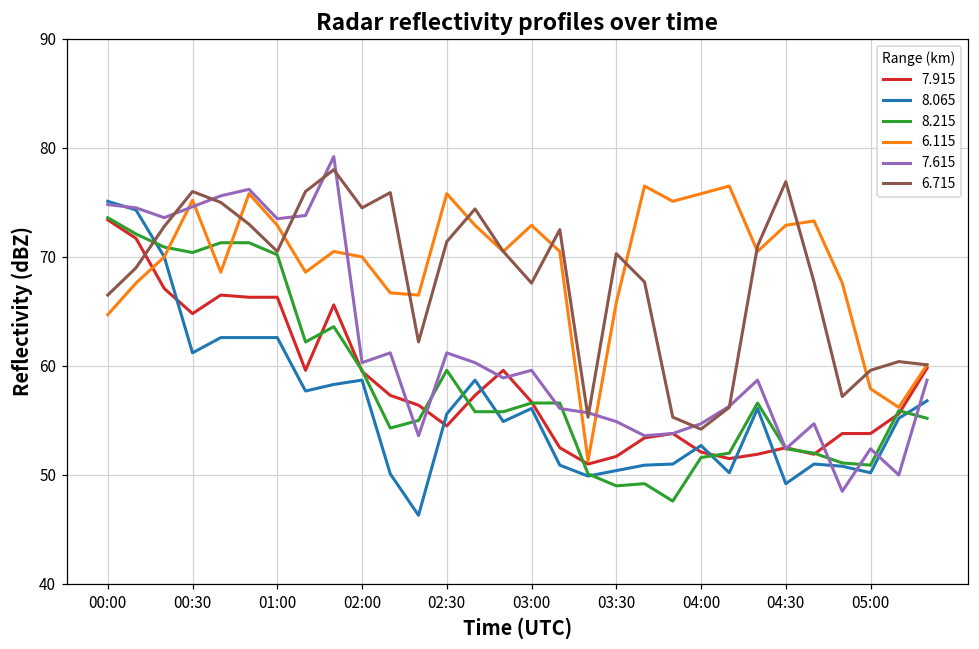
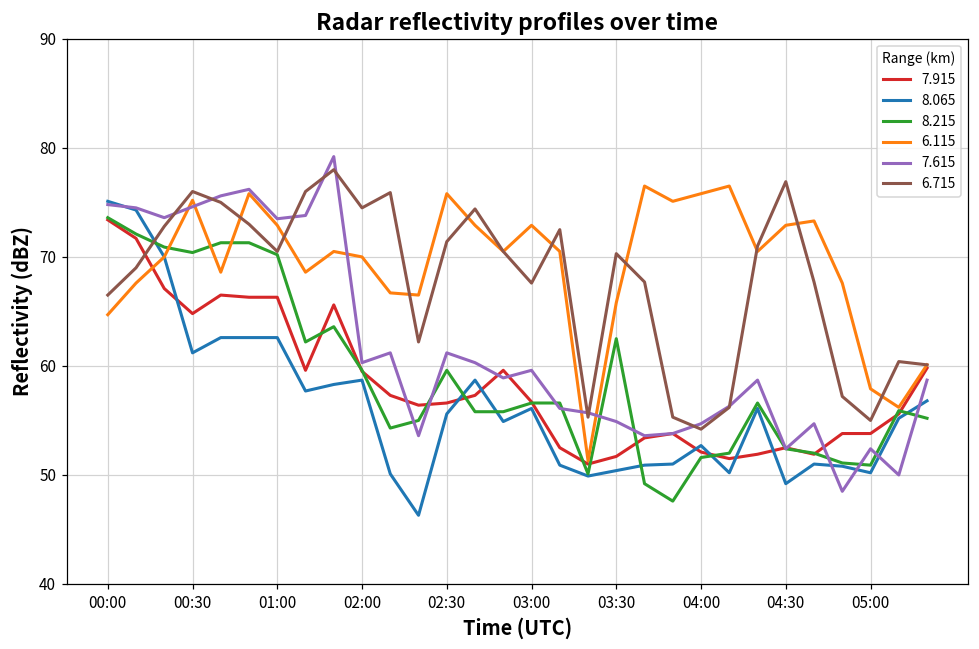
  {
    "7.915": {
      "00:30": 65,
      "01:00": 66,
-     "02:30": 55,
+     "02:30": 57,
      "03:30": 52,
      "04:00": 52,
      "05:00": 54
    },
    "8.065": {
      "00:00": 75,
      "00:30": 61,
      "01:00": 63,
      "02:00": 59,
      "02:30": 56,
      "03:00": 56,
      "03:30": 50,
      "04:00": 53,
      "04:30": 49,
      "05:00": 50
    },
    "8.215": {
      "00:30": 70,
      "01:00": 70,
      "02:30": 60,
-     "03:30": 49,
+     "03:30": 63,
      "04:00": 52,
      "05:00": 51
    },
    "6.115": {
      "00:00": 65,
      "00:30": 75,
      "01:00": 73,
      "02:00": 70,
      "02:30": 76,
      "03:00": 73,
      "03:30": 66,
      "04:00": 76,
      "04:30": 73,
      "05:00": 58
    },
    "7.615": {
      "00:00": 75,
      "00:30": 75,
      "01:00": 74,
      "02:00": 60,
      "02:30": 61,
      "03:00": 60,
      "03:30": 55,
      "04:00": 55,
      "05:00": 52
    },
    "6.715": {
      "00:00": 67,
      "00:30": 76,
      "01:00": 71,
      "02:00": 75,
      "02:30": 71,
      "03:00": 68,
      "03:30": 70,
      "04:00": 54,
      "04:30": 77,
-     "05:00": 60
+     "05:00": 55
    }
  }
